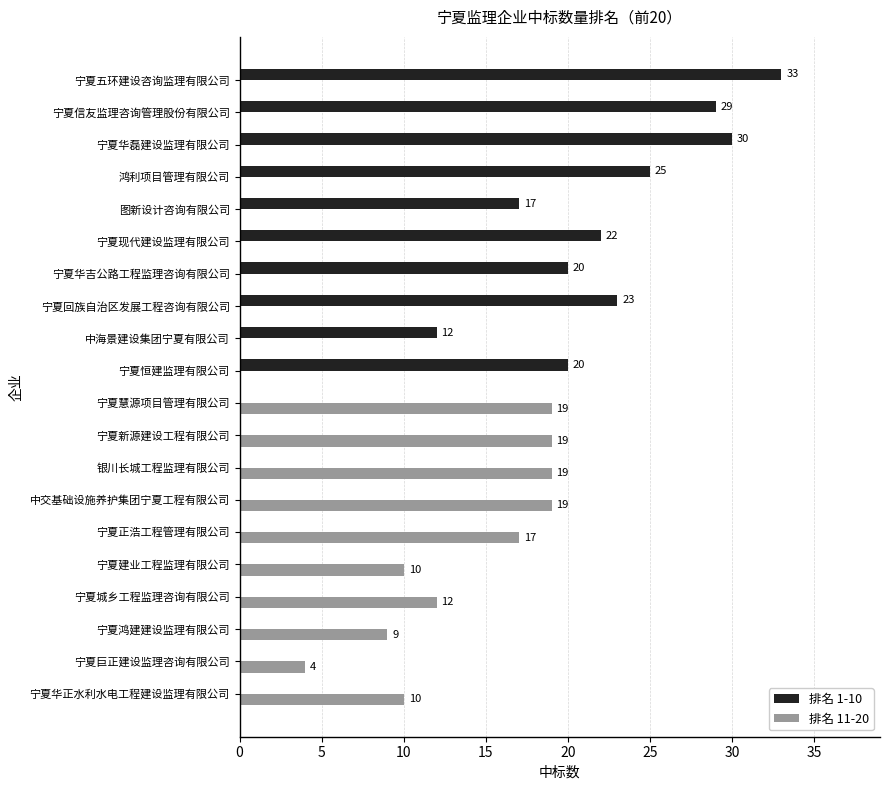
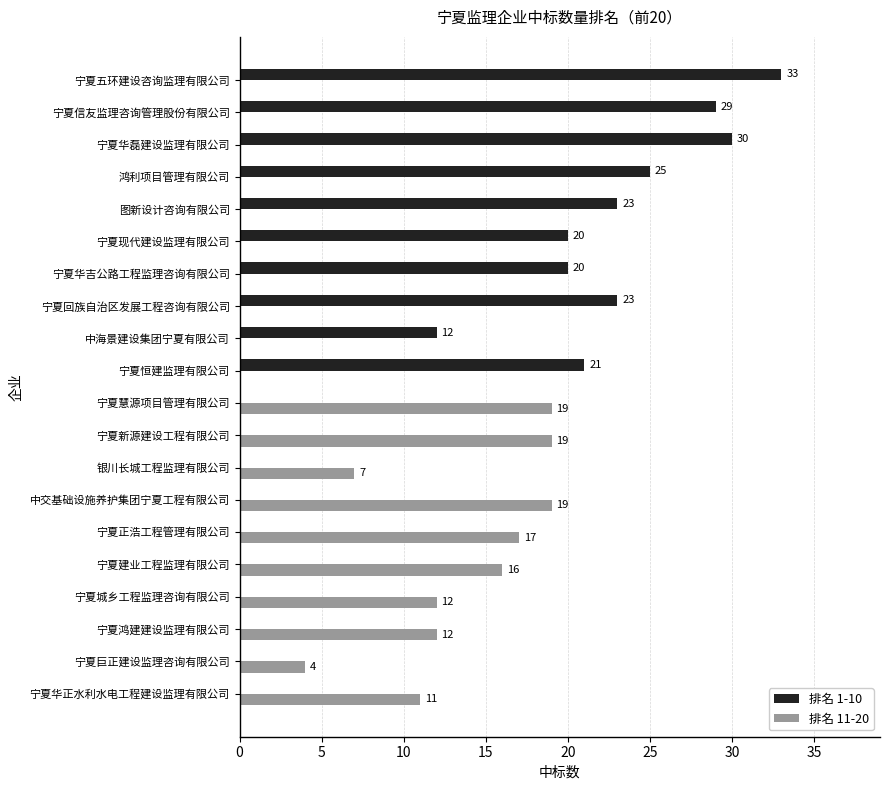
  {
    "排名 1-10": {
      "宁夏五环建设咨询监理有限公司": 33,
      "宁夏信友监理咨询管理股份有限公司": 29,
      "宁夏华磊建设监理有限公司": 30,
      "鸿利项目管理有限公司": 25,
-     "图新设计咨询有限公司": 17,
-     "宁夏现代建设监理有限公司": 22,
+     "图新设计咨询有限公司": 23,
+     "宁夏现代建设监理有限公司": 20,
      "宁夏华吉公路工程监理咨询有限公司": 20,
      "宁夏回族自治区发展工程咨询有限公司": 23,
      "中海景建设集团宁夏有限公司": 12,
-     "宁夏恒建监理有限公司": 20
+     "宁夏恒建监理有限公司": 21
    },
    "排名 11-20": {
      "宁夏慧源项目管理有限公司": 19,
      "宁夏新源建设工程有限公司": 19,
-     "银川长城工程监理有限公司": 19,
+     "银川长城工程监理有限公司": 7,
      "中交基础设施养护集团宁夏工程有限公司": 19,
      "宁夏正浩工程管理有限公司": 17,
-     "宁夏建业工程监理有限公司": 10,
+     "宁夏建业工程监理有限公司": 16,
      "宁夏城乡工程监理咨询有限公司": 12,
-     "宁夏鸿建建设监理有限公司": 9,
+     "宁夏鸿建建设监理有限公司": 12,
      "宁夏巨正建设监理咨询有限公司": 4,
-     "宁夏华正水利水电工程建设监理有限公司": 10
+     "宁夏华正水利水电工程建设监理有限公司": 11
    }
  }
